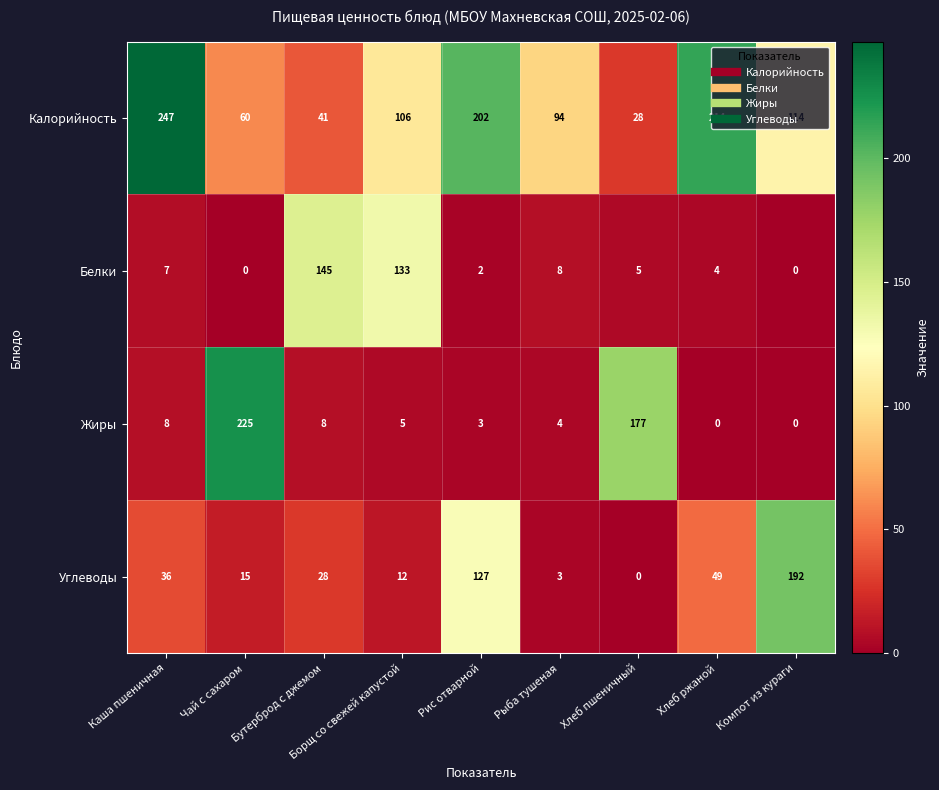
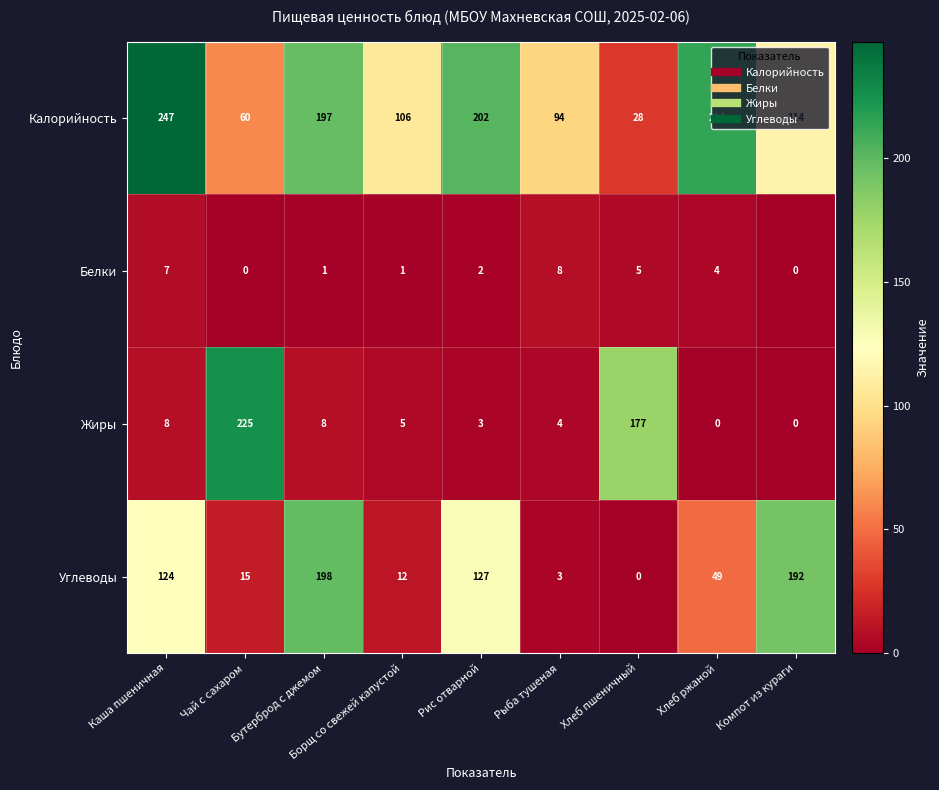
  {
    "Калорийность": {
      "Каша пшеничная": 247,
      "Чай с сахаром": 60,
-     "Бутерброд с джемом": 41,
+     "Бутерброд с джемом": 197,
      "Борщ со свежей капустой": 106,
      "Рис отварной": 202,
      "Рыба тушеная": 94,
      "Хлеб пшеничный": 28
    },
    "Белки": {
      "Каша пшеничная": 7,
      "Чай с сахаром": 0,
-     "Бутерброд с джемом": 145,
-     "Борщ со свежей капустой": 133,
+     "Бутерброд с джемом": 1,
+     "Борщ со свежей капустой": 1,
      "Рис отварной": 2,
      "Рыба тушеная": 8,
      "Хлеб пшеничный": 5,
      "Хлеб ржаной": 4,
      "Компот из кураги": 0
    },
    "Жиры": {
      "Каша пшеничная": 8,
      "Чай с сахаром": 225,
      "Бутерброд с джемом": 8,
      "Борщ со свежей капустой": 5,
      "Рис отварной": 3,
      "Рыба тушеная": 4,
      "Хлеб пшеничный": 177,
      "Хлеб ржаной": 0,
      "Компот из кураги": 0
    },
    "Углеводы": {
-     "Каша пшеничная": 36,
+     "Каша пшеничная": 124,
      "Чай с сахаром": 15,
-     "Бутерброд с джемом": 28,
+     "Бутерброд с джемом": 198,
      "Борщ со свежей капустой": 12,
      "Рис отварной": 127,
      "Рыба тушеная": 3,
      "Хлеб пшеничный": 0,
      "Хлеб ржаной": 49,
      "Компот из кураги": 192
    }
  }
